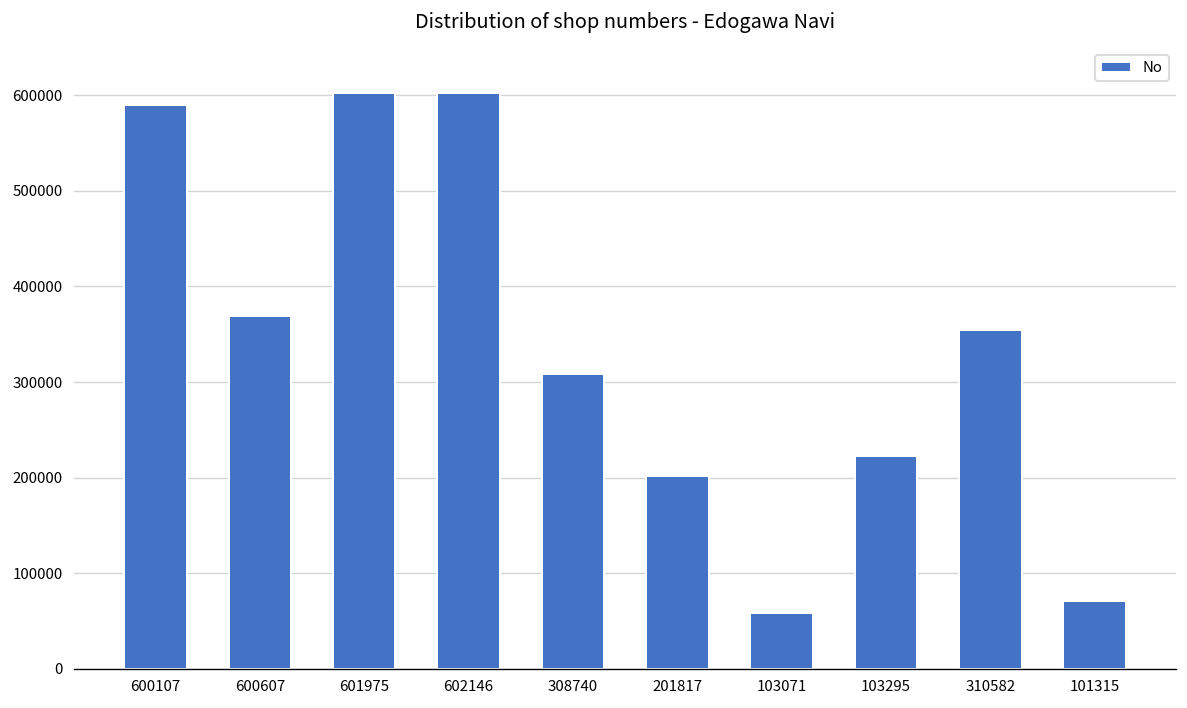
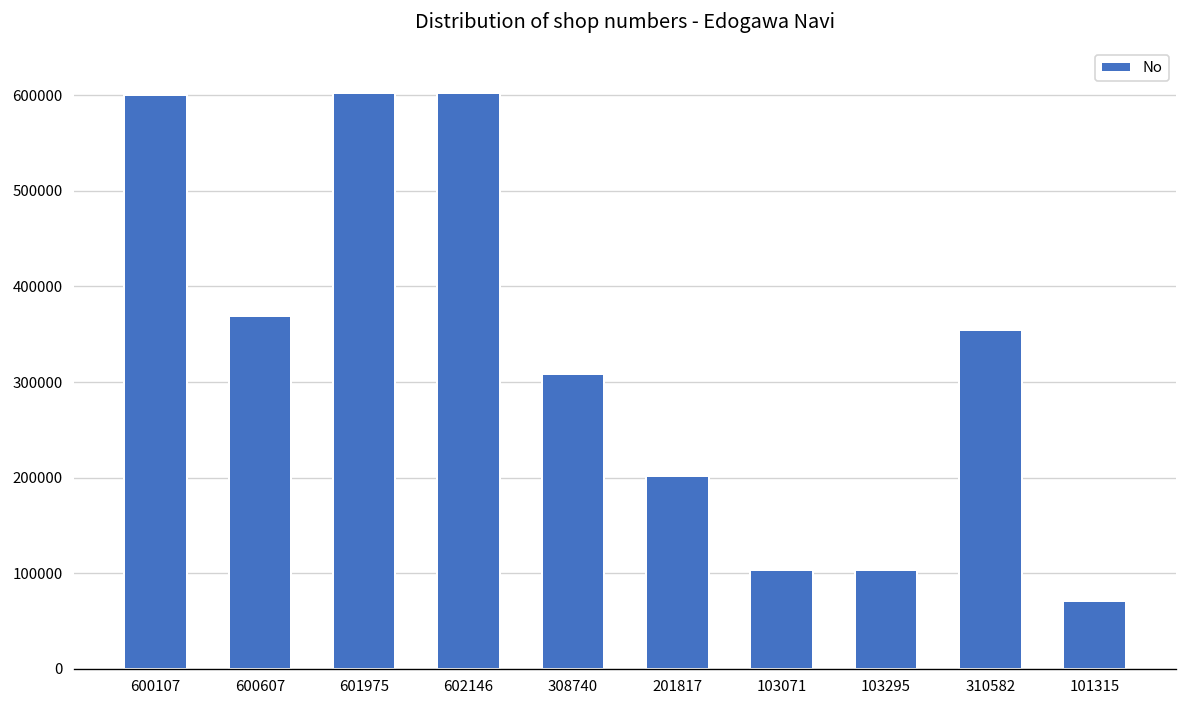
  {
-   "600107": 590000,
+   "600107": 600000,
    "600607": 370000,
    "601975": 600000,
    "602146": 600000,
    "308740": 310000,
    "201817": 200000,
-   "103071": 60000,
-   "103295": 220000,
+   "103071": 100000,
+   "103295": 100000,
    "310582": 350000,
    "101315": 70000
  }
